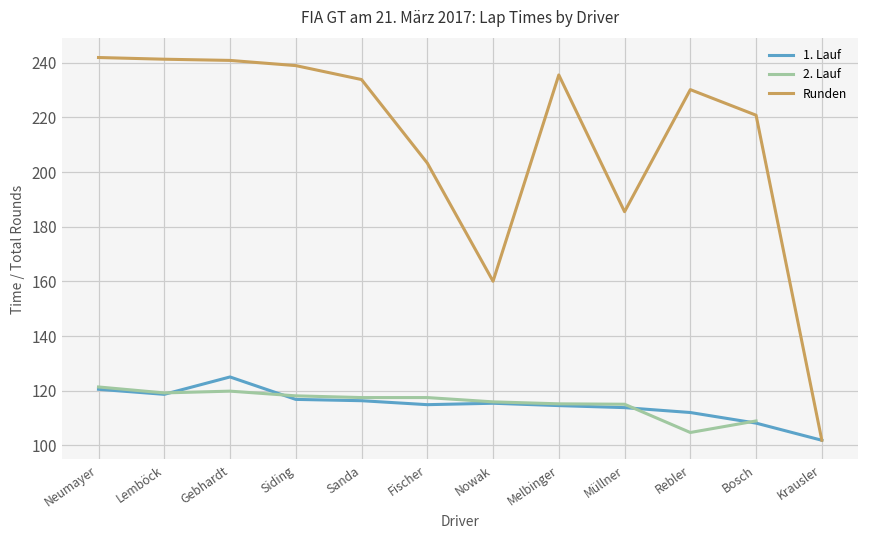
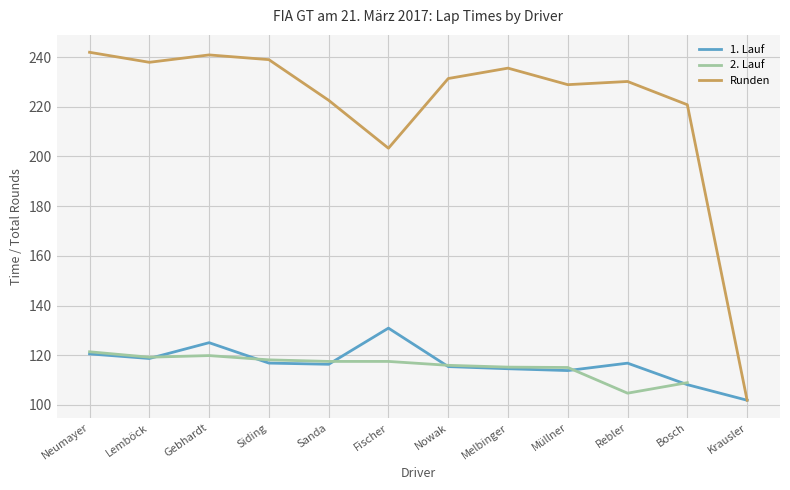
  {
    "1. Lauf": {
      "Gebhardt": 125,
      "Siding": 117,
      "Sanda": 116,
-     "Fischer": 115,
+     "Fischer": 131,
      "Müllner": 114,
-     "Rebler": 112
+     "Rebler": 117
    },
    "2. Lauf": {
      "Gebhardt": 120,
      "Siding": 118,
      "Sanda": 118,
      "Fischer": 118,
      "Müllner": 115,
      "Rebler": 105
    },
    "Runden": {
      "Neumayer": 242,
-     "Lemböck": 241,
+     "Lemböck": 238,
      "Gebhardt": 241,
      "Siding": 239,
-     "Sanda": 234,
+     "Sanda": 223,
      "Fischer": 203,
-     "Nowak": 160,
+     "Nowak": 231,
      "Melbinger": 236,
-     "Müllner": 186,
+     "Müllner": 229,
      "Rebler": 230,
      "Bosch": 221
    }
  }
